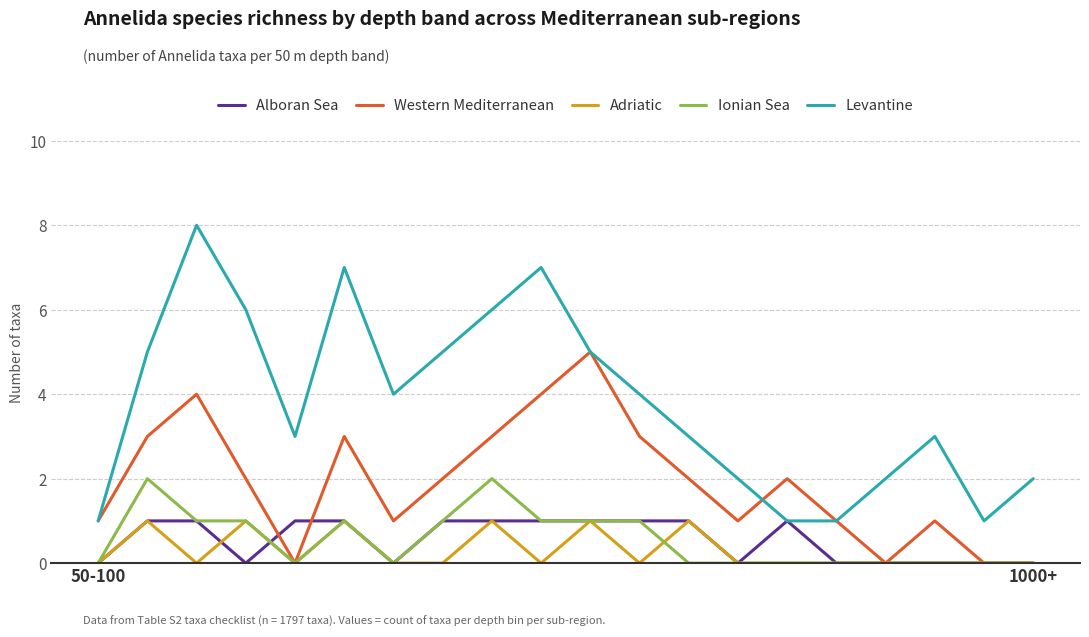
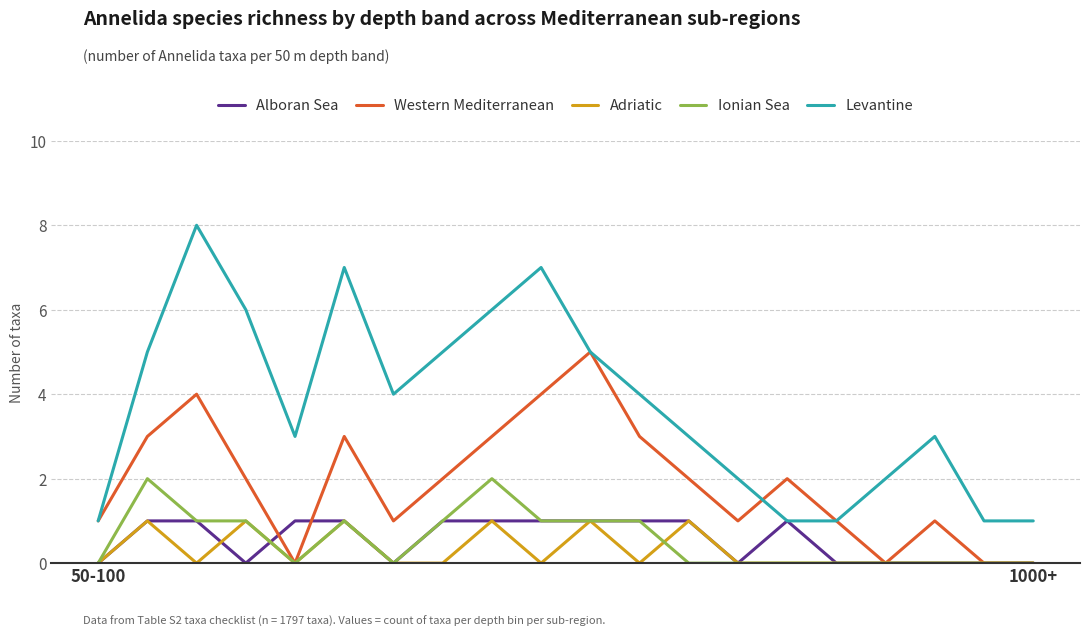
  {
    "Levantine": {
-     "1000+": 2
+     "1000+": 1
    }
  }
